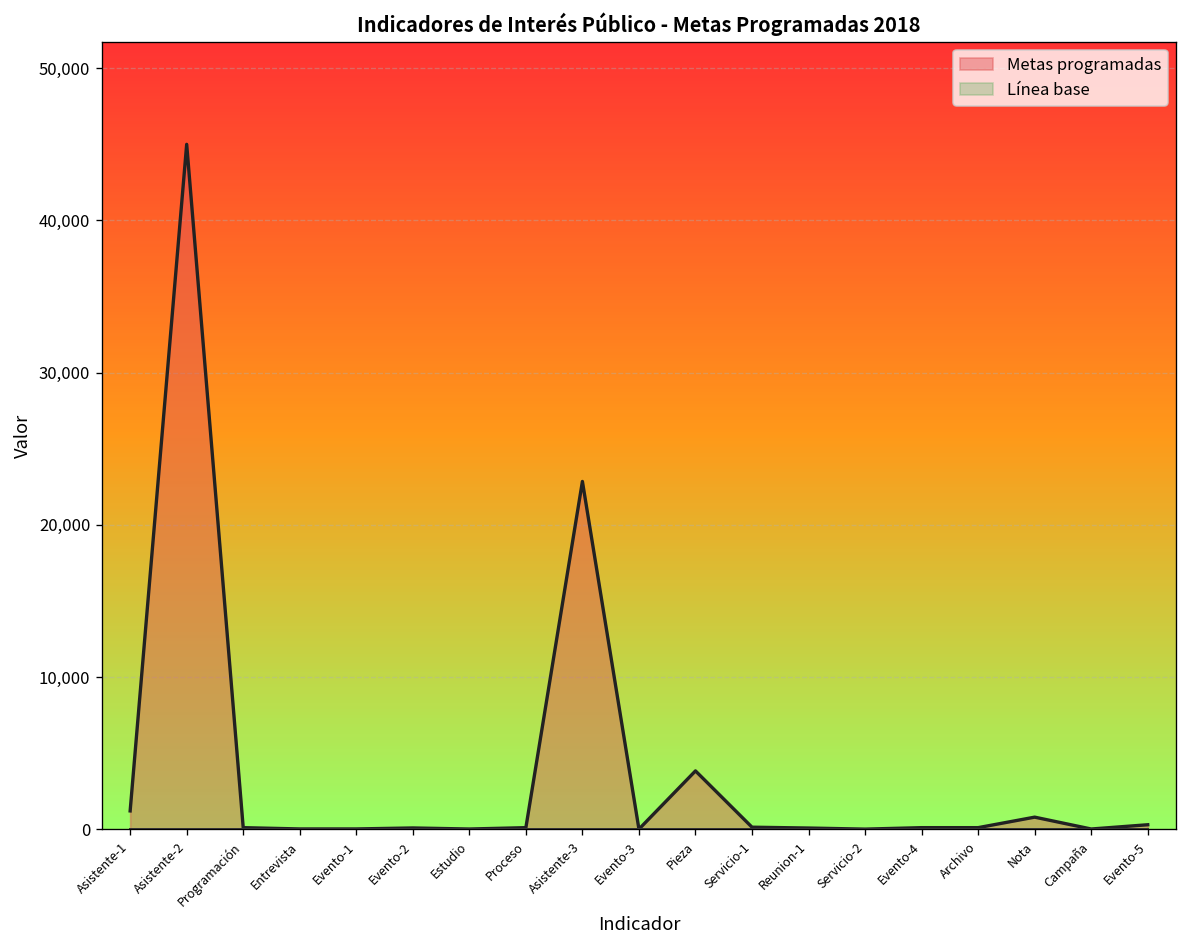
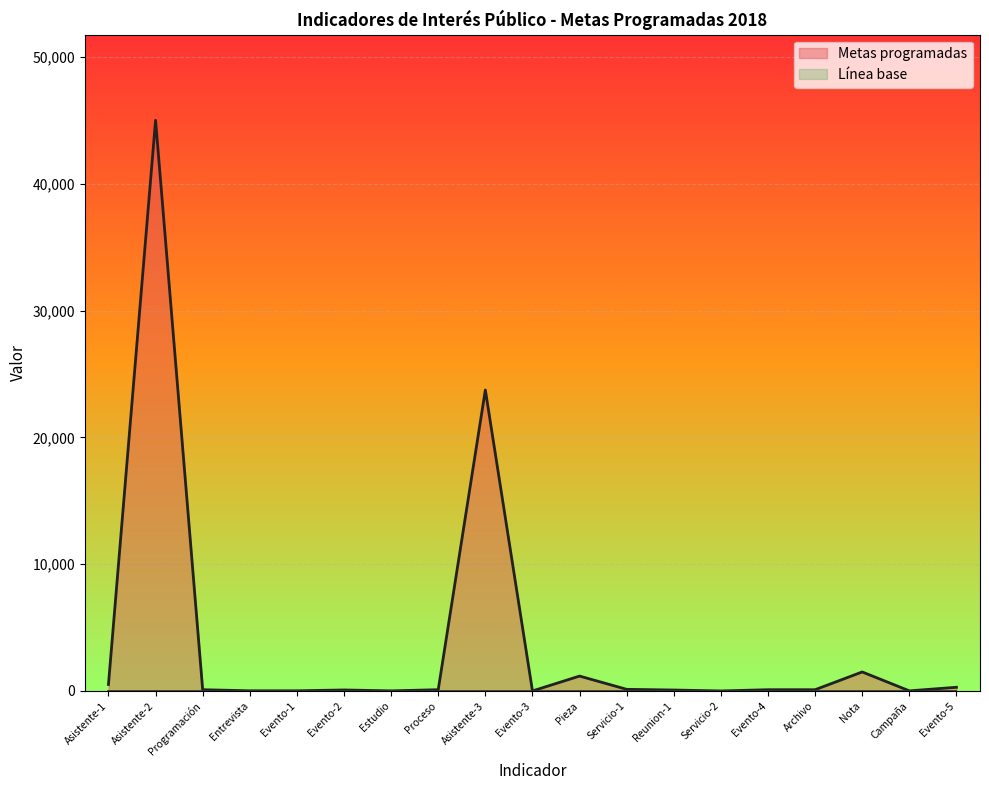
  {
    "Metas programadas": {
-     "Asistente-1": "1,200",
+     "Asistente-1": "500",
      "Asistente-2": "45,000",
-     "Asistente-3": "22,800",
-     "Pieza": "3,800",
-     "Nota": "800",
+     "Asistente-3": "23,700",
+     "Pieza": "1,200",
+     "Nota": "1,500",
      "Evento-5": "300"
    },
    "Línea base": {
      "Asistente-1": "0",
      "Asistente-2": "0",
      "Asistente-3": "0",
      "Pieza": "0",
      "Nota": "0",
      "Evento-5": "0"
    }
  }
